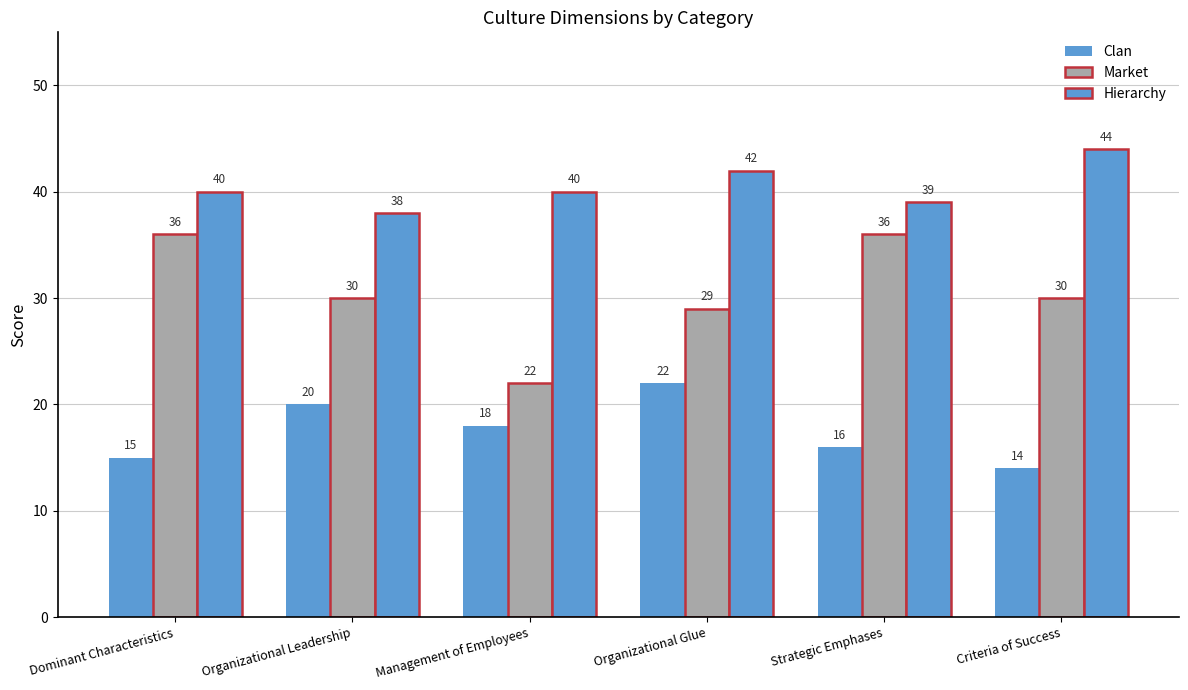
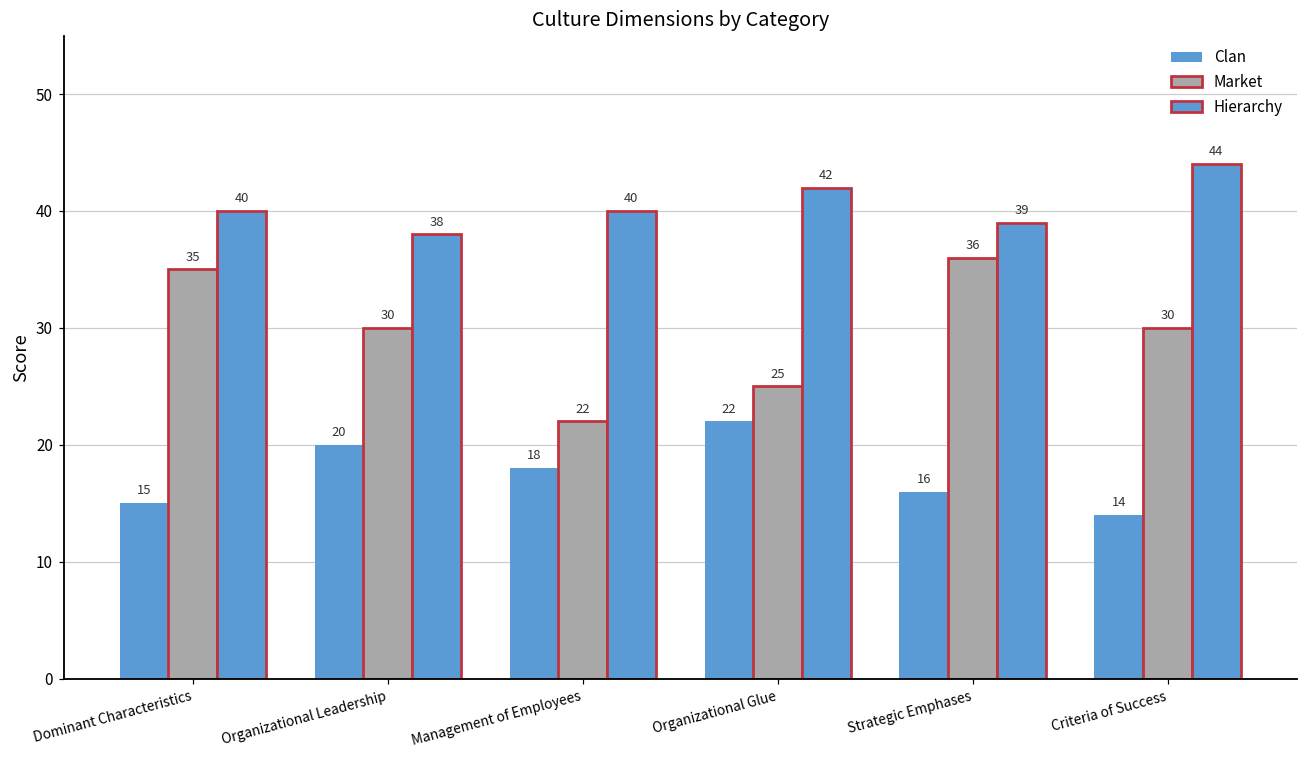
  {
    "Market": {
-     "Dominant Characteristics": 36,
+     "Dominant Characteristics": 35,
      "Organizational Leadership": 30,
      "Management of Employees": 22,
-     "Organizational Glue": 29,
+     "Organizational Glue": 25,
      "Strategic Emphases": 36,
      "Criteria of Success": 30
    }
  }
